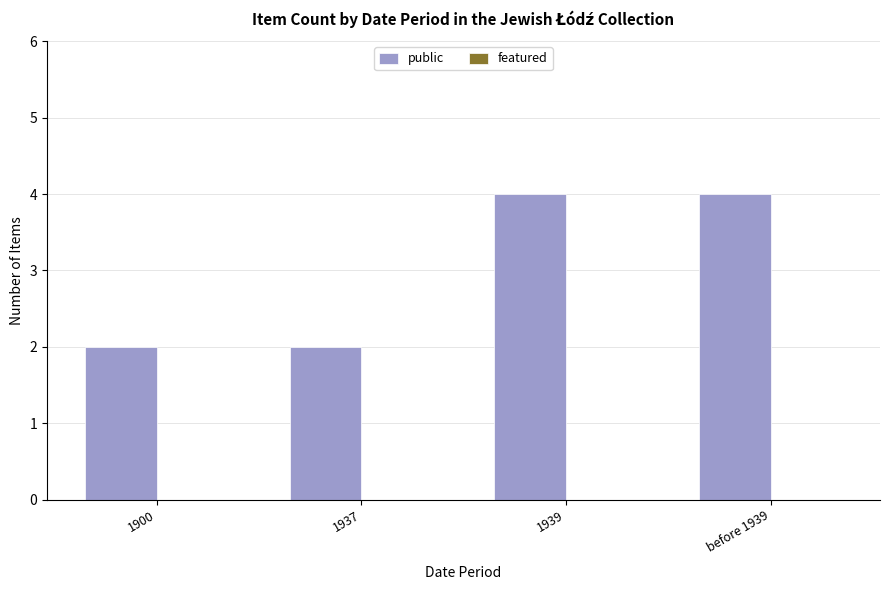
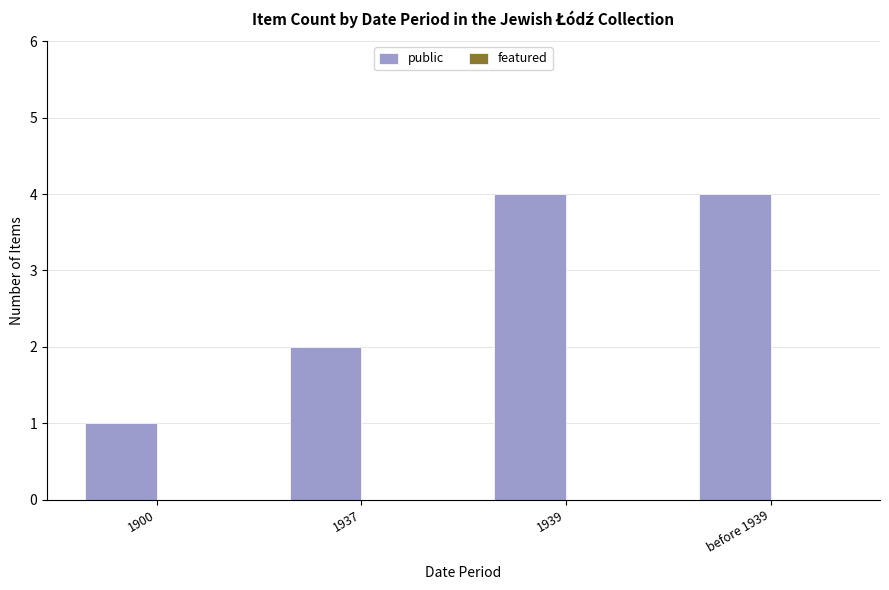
  {
    "public": {
-     "1900": 2,
+     "1900": 1,
      "1937": 2,
      "1939": 4,
      "before 1939": 4
    },
    "featured": {
      "1900": 0,
      "1937": 0,
      "1939": 0,
      "before 1939": 0
    }
  }
